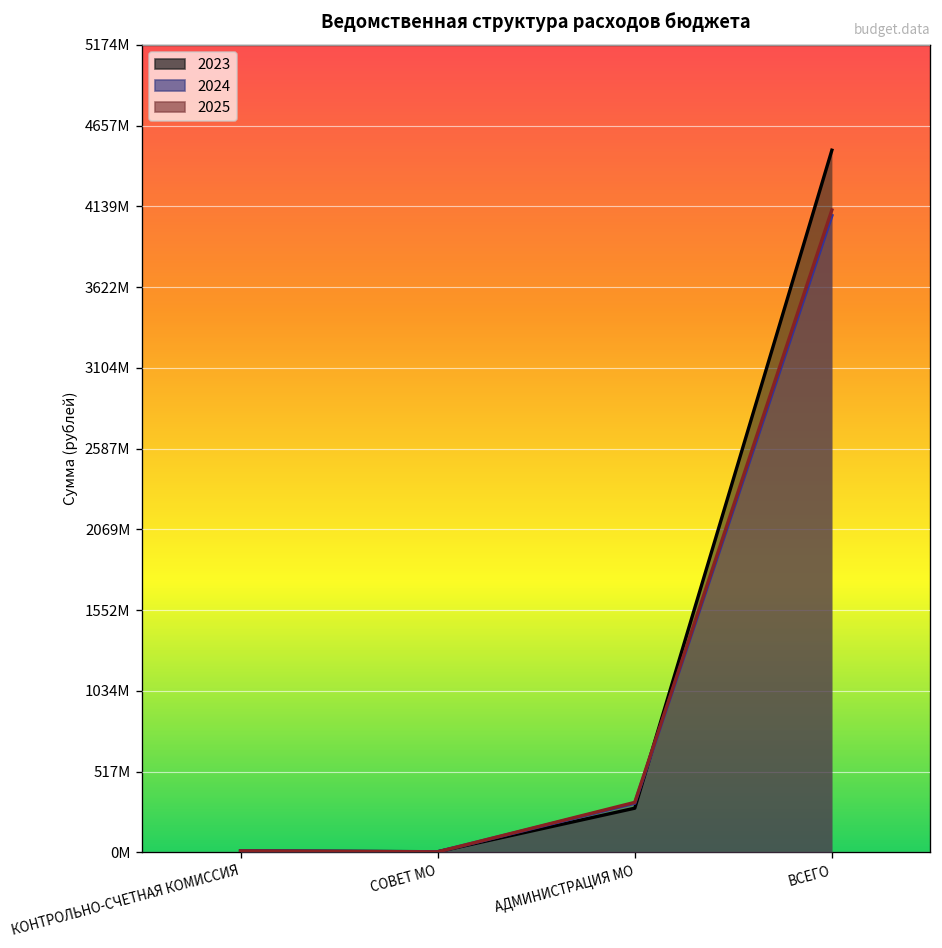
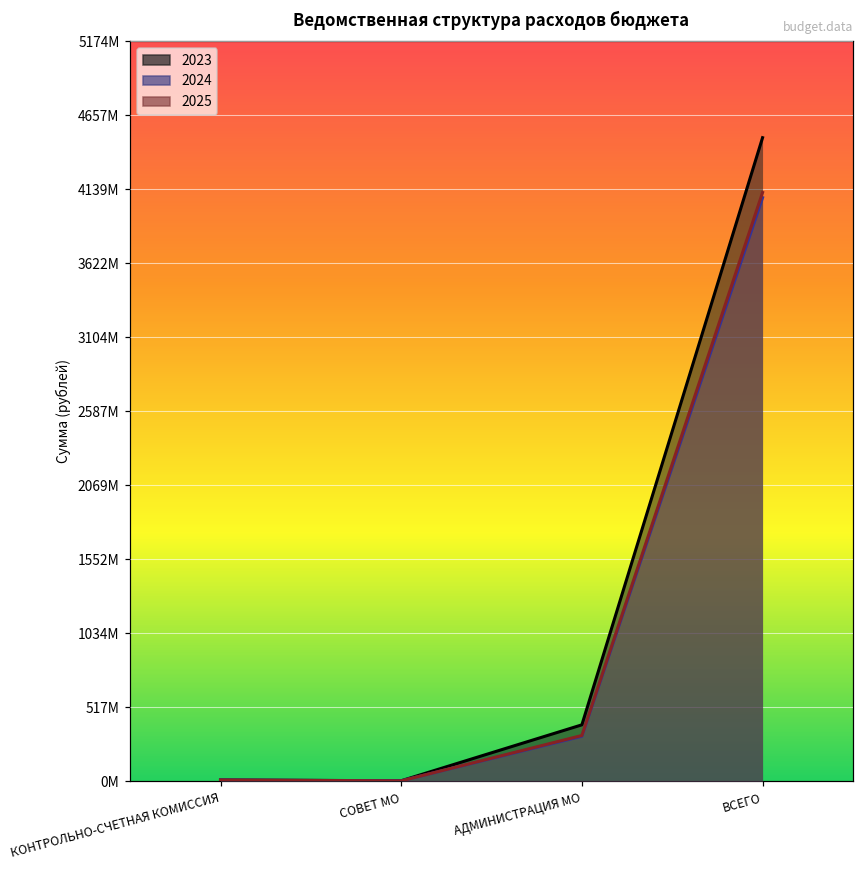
  {
    "2023": {
-     "АДМИНИСТРАЦИЯ МО": 280000000,
+     "АДМИНИСТРАЦИЯ МО": 390000000,
      "ВСЕГО": 4500000000
    }
  }
